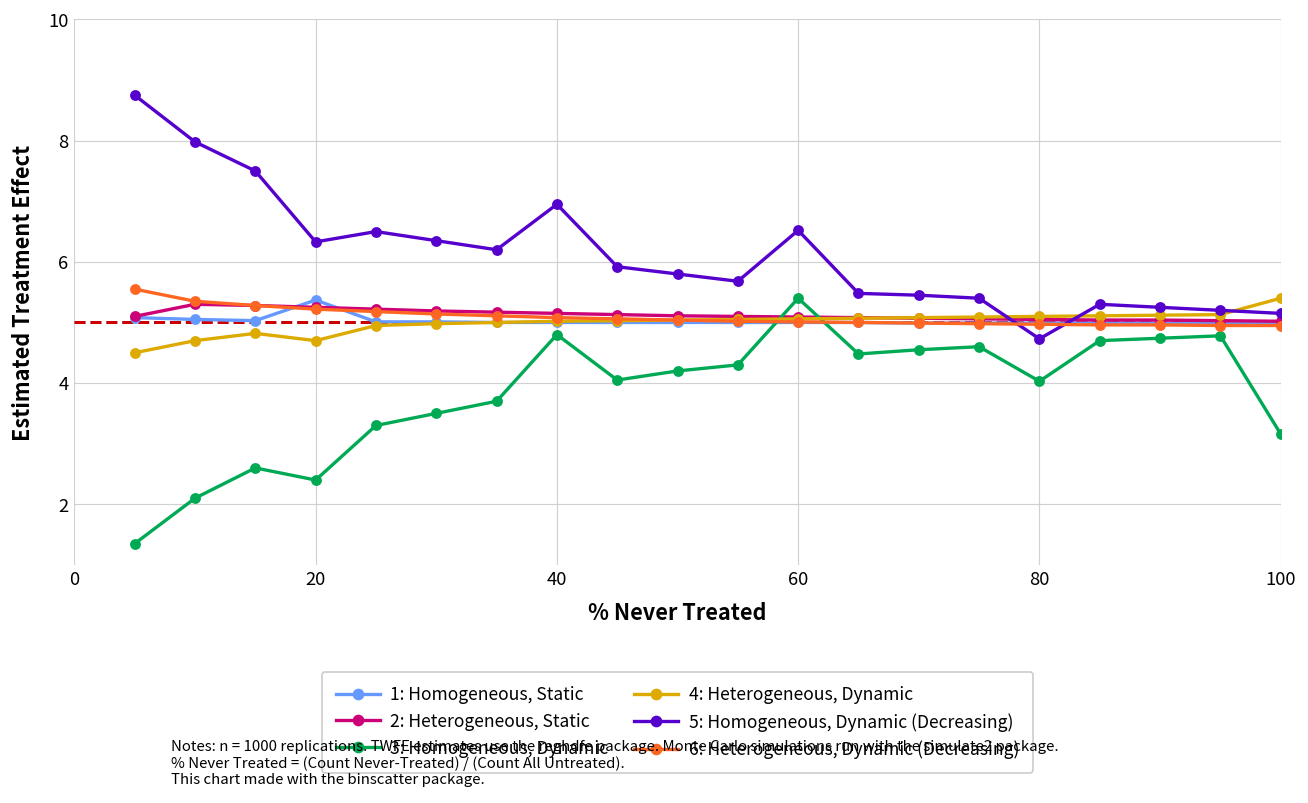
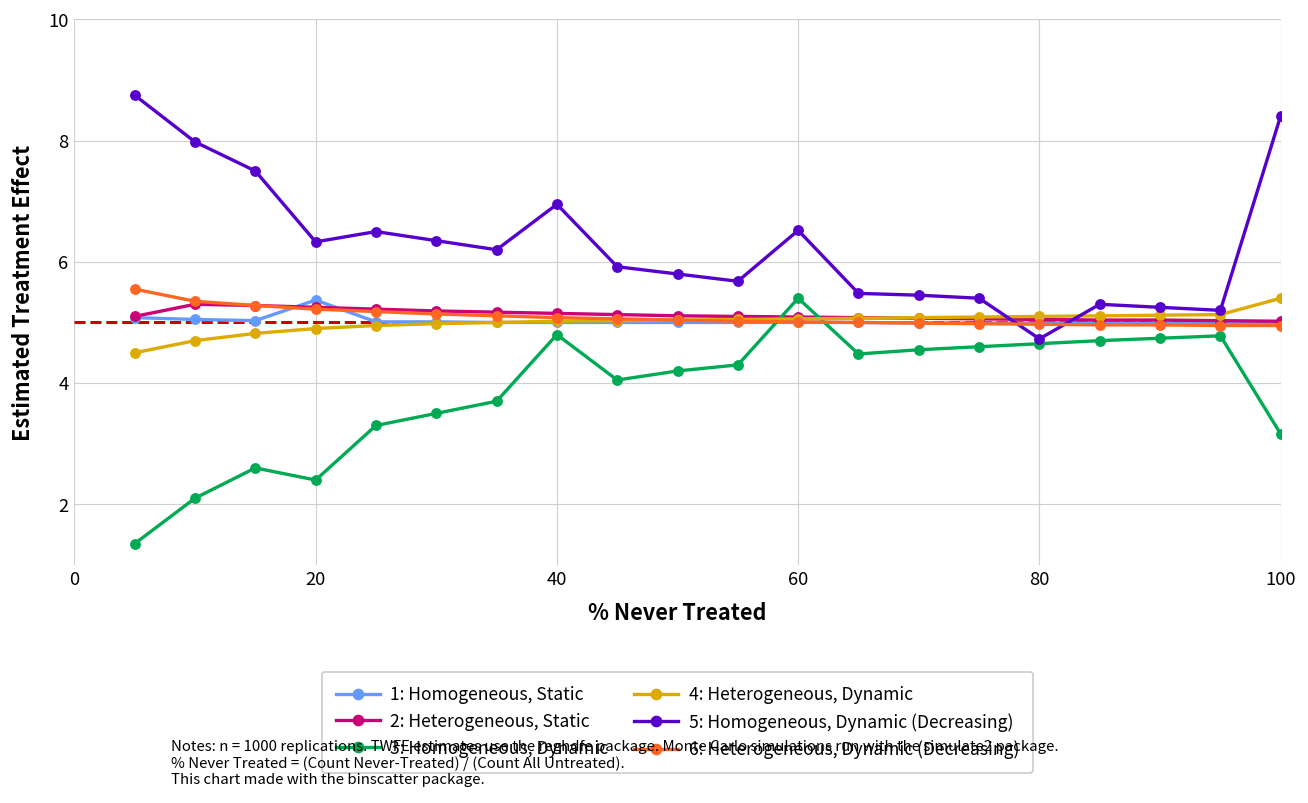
  {
    "1: Homogeneous, Static": {
      "20": 5.4
    },
    "2: Heterogeneous, Static": {
      "40": 5.2,
      "80": 5.1
    },
    "3: Homogeneous, Dynamic": {
      "20": 2.4,
      "40": 4.8,
      "60": 5.4,
-     "80": 4.0,
+     "80": 4.7,
      "100": 3.2
    },
    "4: Heterogeneous, Dynamic": {
-     "20": 4.7,
+     "20": 4.9,
      "80": 5.1,
      "100": 5.4
    },
    "5: Homogeneous, Dynamic (Decreasing)": {
      "20": 6.3,
      "40": 7.0,
      "60": 6.5,
      "80": 4.7,
-     "100": 5.2
+     "100": 8.4
    },
    "6: Heterogeneous, Dynamic (Decreasing)": {
      "40": 5.1
    }
  }
